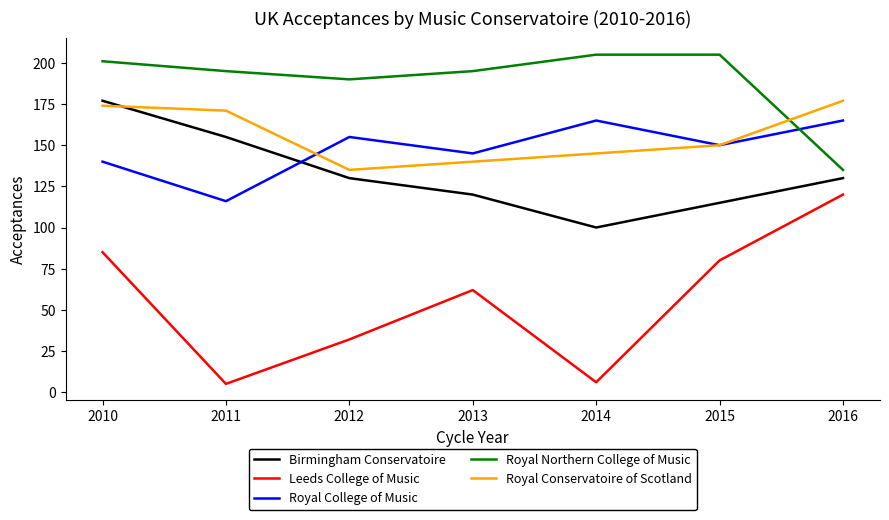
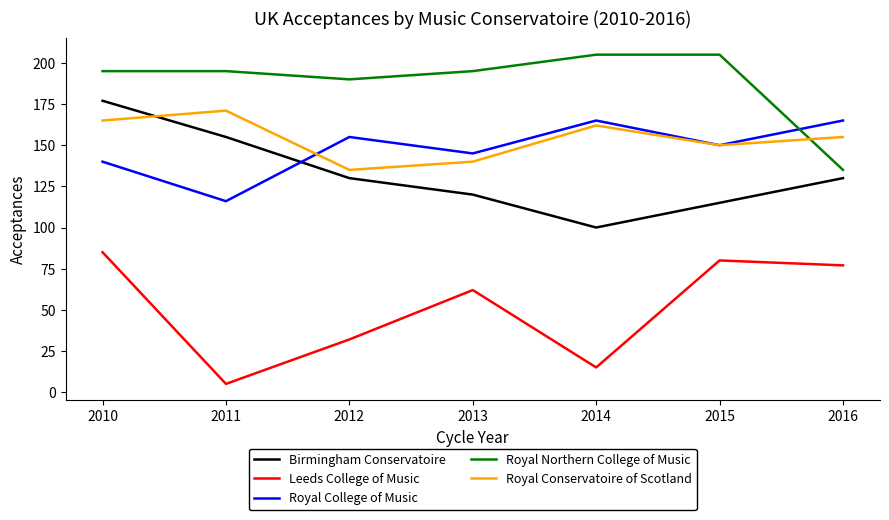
  {
    "Birmingham Conservatoire": {
      "2010": 177,
      "2011": 155,
      "2012": 130,
      "2013": 120,
      "2014": 100,
      "2015": 115,
      "2016": 130
    },
    "Leeds College of Music": {
      "2010": 85,
      "2011": 5,
      "2012": 32,
      "2013": 62,
-     "2014": 6,
+     "2014": 15,
      "2015": 80,
-     "2016": 120
+     "2016": 77
    },
    "Royal College of Music": {
      "2010": 140,
      "2011": 116,
      "2012": 155,
      "2013": 145,
      "2014": 165,
      "2016": 165
    },
    "Royal Northern College of Music": {
-     "2010": 201,
+     "2010": 195,
      "2011": 195,
      "2012": 190,
      "2013": 195,
      "2014": 205,
      "2015": 205,
      "2016": 135
    },
    "Royal Conservatoire of Scotland": {
-     "2010": 174,
+     "2010": 165,
      "2011": 171,
      "2012": 135,
      "2013": 140,
-     "2014": 145,
-     "2016": 177
+     "2014": 162,
+     "2016": 155
    }
  }
